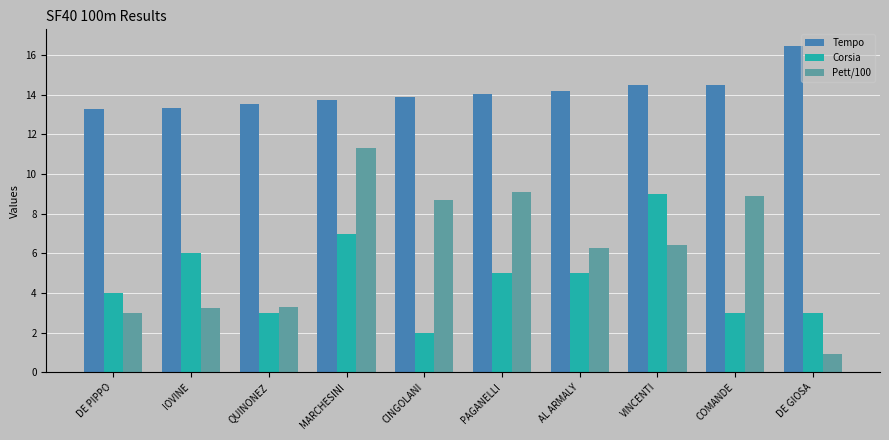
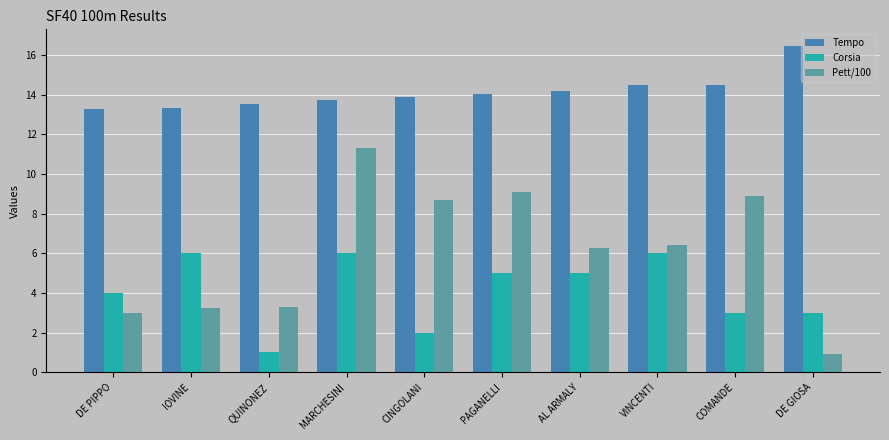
  {
    "Corsia": {
      "DE PIPPO": 4,
      "IOVINE": 6,
-     "QUINONEZ": 3,
-     "MARCHESINI": 7,
+     "QUINONEZ": 1,
+     "MARCHESINI": 6,
      "CINGOLANI": 2,
      "PAGANELLI": 5,
      "AL ARMALY": 5,
-     "VINCENTI": 9,
+     "VINCENTI": 6,
      "COMANDE": 3,
      "DE GIOSA": 3
    }
  }
